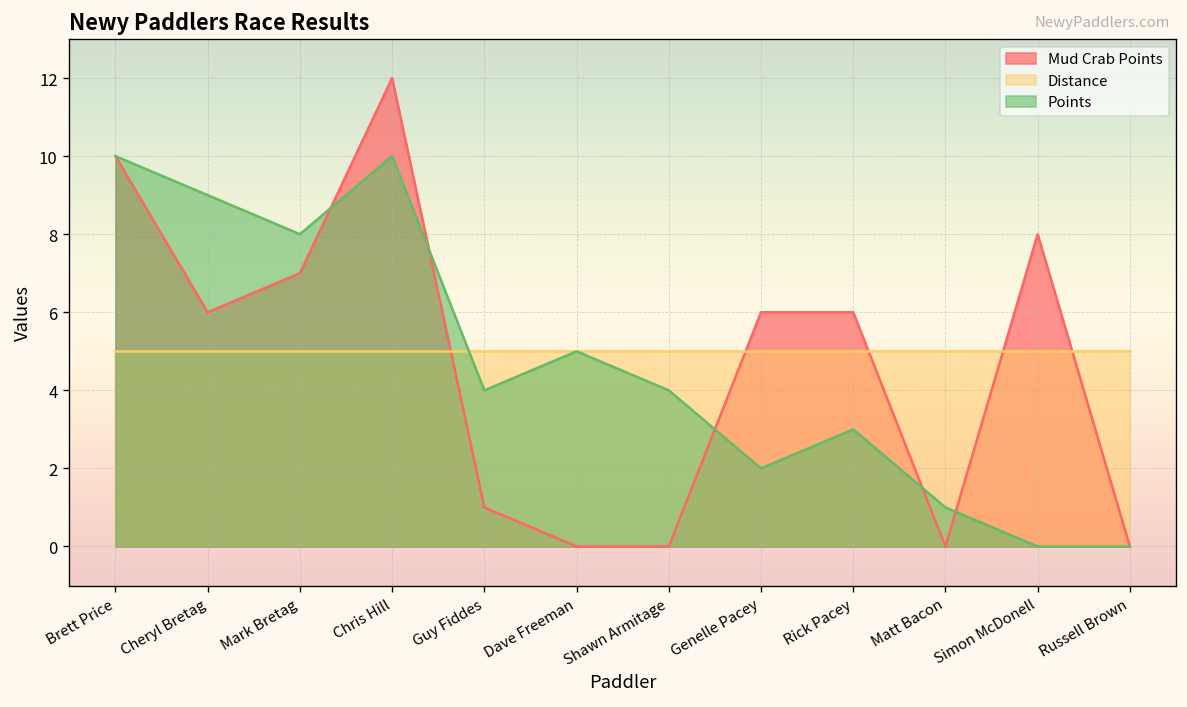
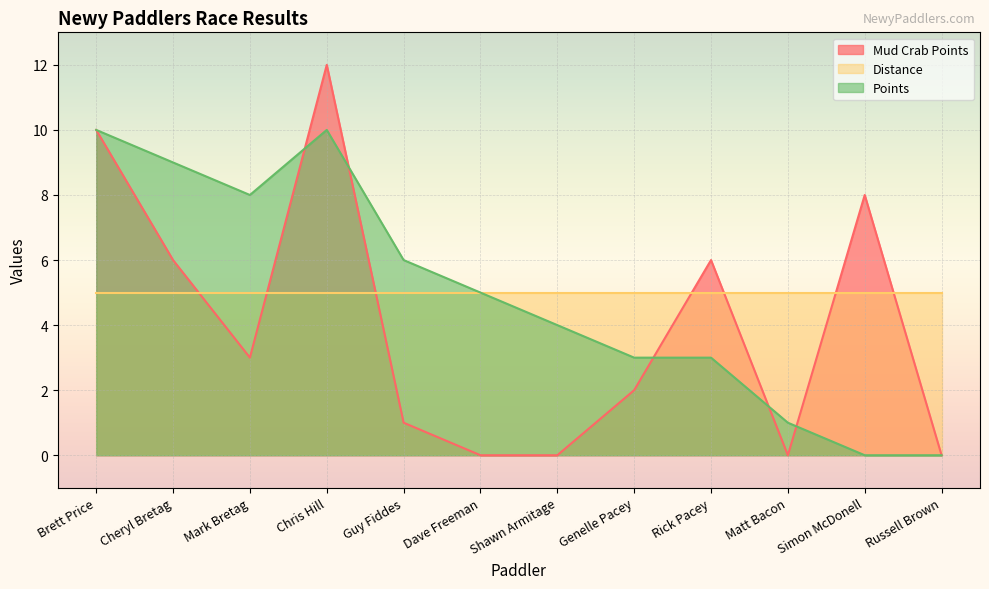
  {
    "Mud Crab Points": {
      "Cheryl Bretag": 6,
-     "Mark Bretag": 7,
+     "Mark Bretag": 3,
      "Chris Hill": 12,
      "Guy Fiddes": 1,
      "Dave Freeman": 0,
      "Shawn Armitage": 0,
-     "Genelle Pacey": 6,
+     "Genelle Pacey": 2,
      "Rick Pacey": 6,
      "Matt Bacon": 0,
      "Simon McDonell": 8
    },
    "Distance": {
      "Brett Price": 5,
      "Cheryl Bretag": 5,
      "Mark Bretag": 5,
      "Chris Hill": 5,
      "Guy Fiddes": 5,
      "Shawn Armitage": 5,
      "Genelle Pacey": 5,
      "Rick Pacey": 5,
      "Matt Bacon": 5,
      "Simon McDonell": 5,
      "Russell Brown": 5
    },
    "Points": {
      "Cheryl Bretag": 9,
      "Mark Bretag": 8,
      "Chris Hill": 10,
-     "Guy Fiddes": 4,
+     "Guy Fiddes": 6,
      "Shawn Armitage": 4,
-     "Genelle Pacey": 2,
+     "Genelle Pacey": 3,
      "Rick Pacey": 3,
      "Matt Bacon": 1,
      "Simon McDonell": 0
    }
  }
